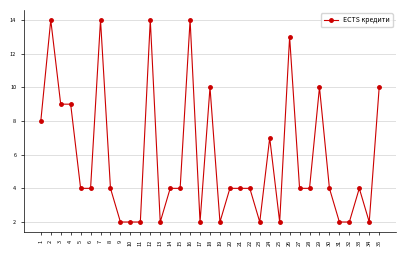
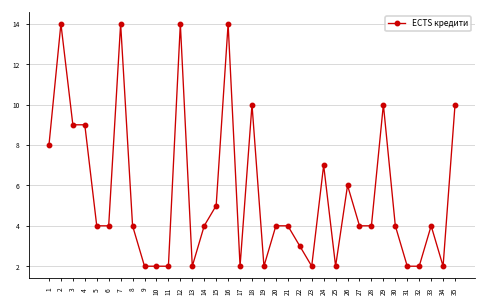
  {
    "1": 8,
    "2": 14,
    "3": 9,
    "4": 9,
    "5": 4,
    "6": 4,
    "7": 14,
    "8": 4,
    "9": 2,
    "10": 2,
    "11": 2,
    "12": 14,
    "13": 2,
    "14": 4,
-   "15": 4,
+   "15": 5,
    "16": 14,
    "17": 2,
    "18": 10,
    "19": 2,
    "20": 4,
    "21": 4,
-   "22": 4,
+   "22": 3,
    "23": 2,
    "24": 7,
    "25": 2,
-   "26": 13,
+   "26": 6,
    "27": 4,
    "28": 4,
    "29": 10,
    "30": 4,
    "31": 2,
    "32": 2,
    "33": 4,
    "34": 2,
    "35": 10
  }
